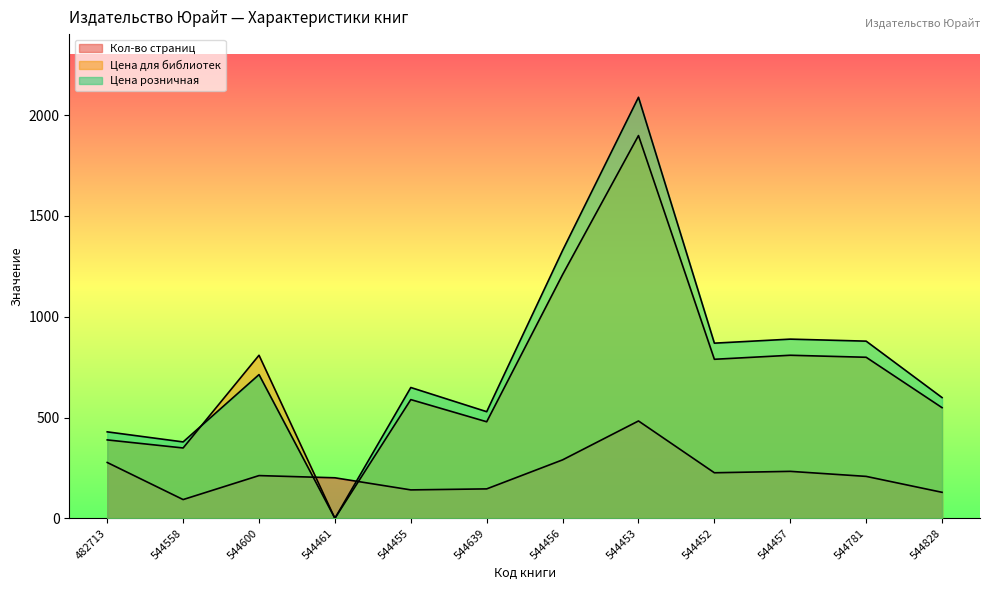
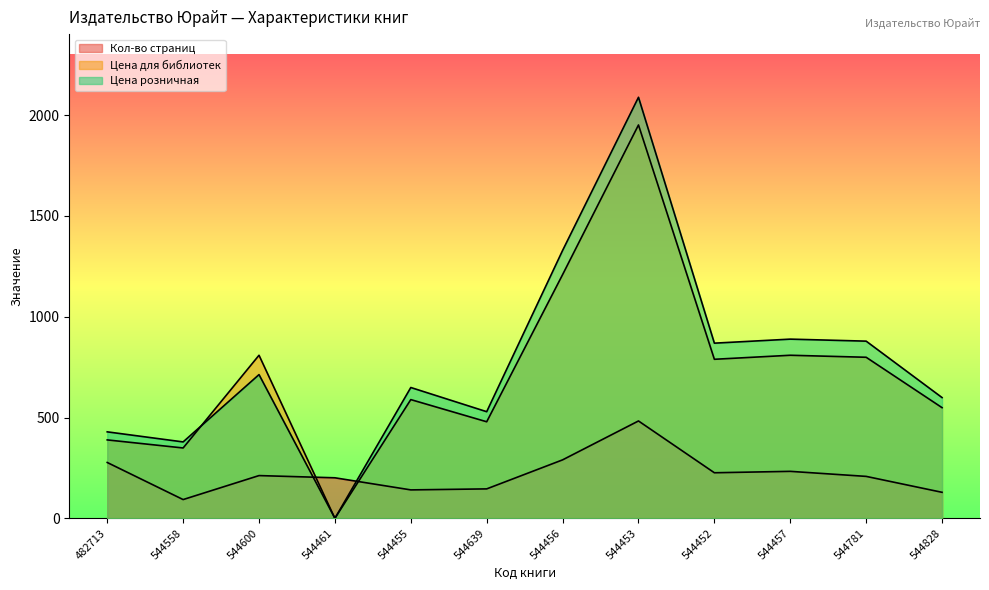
  {
    "Кол-во страниц": {
      "482713": 280,
      "544558": 90,
      "544600": 210,
      "544461": 200,
      "544455": 140,
      "544639": 150,
      "544456": 290,
      "544453": 480,
      "544452": 230,
      "544457": 230,
      "544781": 210,
      "544828": 130
    },
    "Цена для библиотек": {
      "482713": 390,
      "544558": 350,
      "544600": 810,
      "544455": 590,
      "544639": 480,
      "544456": 1210,
-     "544453": 1900,
+     "544453": 1950,
      "544452": 790,
      "544457": 810,
      "544781": 800,
      "544828": 550
    },
    "Цена розничная": {
      "482713": 430,
      "544558": 380,
      "544600": 710,
      "544455": 650,
      "544639": 530,
      "544456": 1330,
      "544453": 2090,
      "544452": 870,
      "544457": 890,
      "544781": 880,
      "544828": 600
    }
  }
